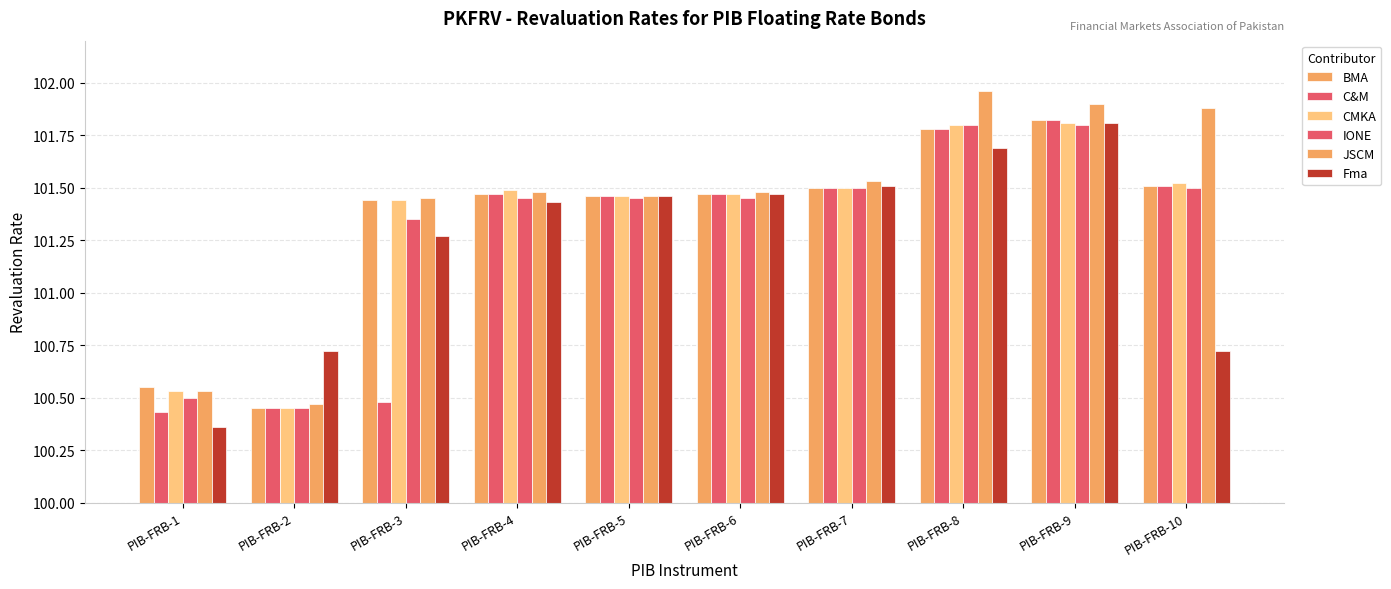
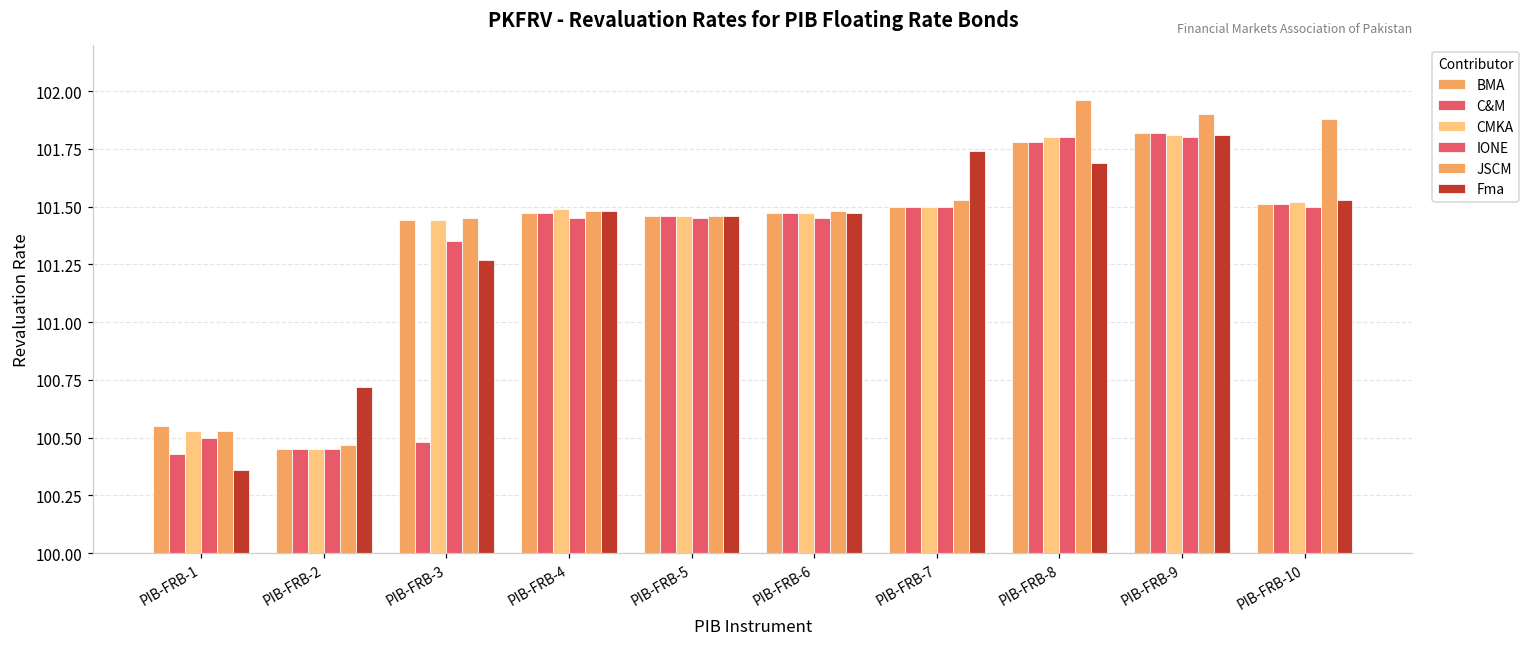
  {
    "Fma": {
      "PIB-FRB-1": 100.36,
      "PIB-FRB-2": 100.72,
      "PIB-FRB-3": 101.27,
-     "PIB-FRB-4": 101.43,
+     "PIB-FRB-4": 101.48,
      "PIB-FRB-5": 101.46,
      "PIB-FRB-6": 101.47,
-     "PIB-FRB-7": 101.51,
+     "PIB-FRB-7": 101.74,
      "PIB-FRB-8": 101.69,
      "PIB-FRB-9": 101.81,
-     "PIB-FRB-10": 100.72
+     "PIB-FRB-10": 101.53
    }
  }
